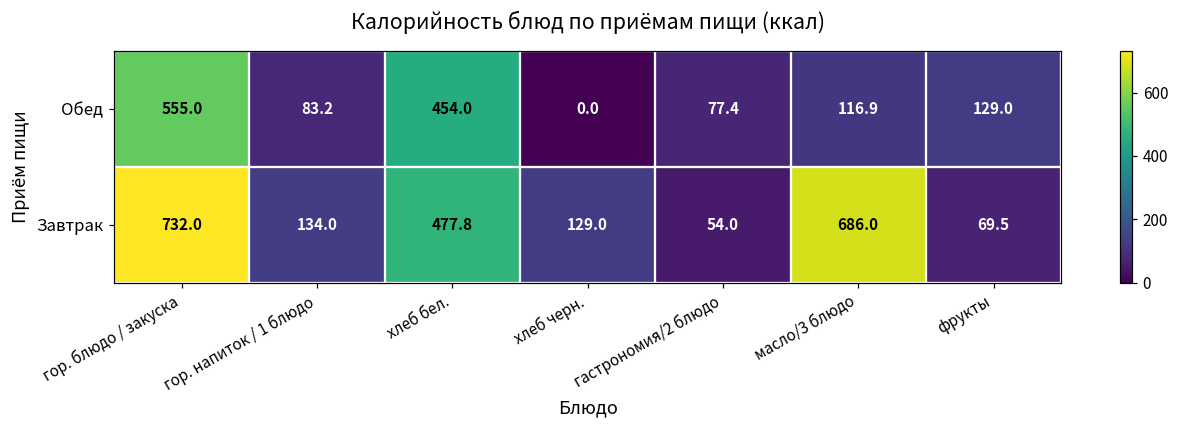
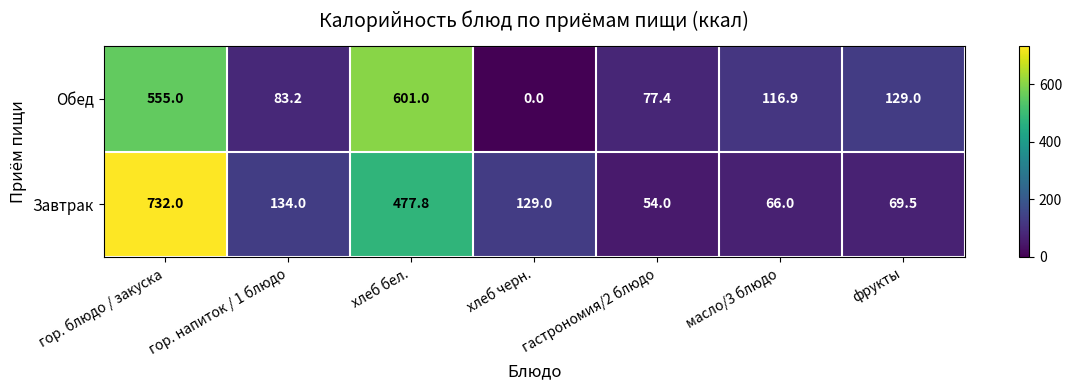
  {
    "Обед": {
      "гор. блюдо / закуска": 555.0,
      "гор. напиток / 1 блюдо": 83.2,
-     "хлеб бел.": 454.0,
+     "хлеб бел.": 601.0,
      "хлеб черн.": 0.0,
      "гастрономия/2 блюдо": 77.4,
      "масло/3 блюдо": 116.9,
      "фрукты": 129.0
    },
    "Завтрак": {
      "гор. блюдо / закуска": 732.0,
      "гор. напиток / 1 блюдо": 134.0,
      "хлеб бел.": 477.8,
      "хлеб черн.": 129.0,
      "гастрономия/2 блюдо": 54.0,
-     "масло/3 блюдо": 686.0,
+     "масло/3 блюдо": 66.0,
      "фрукты": 69.5
    }
  }
